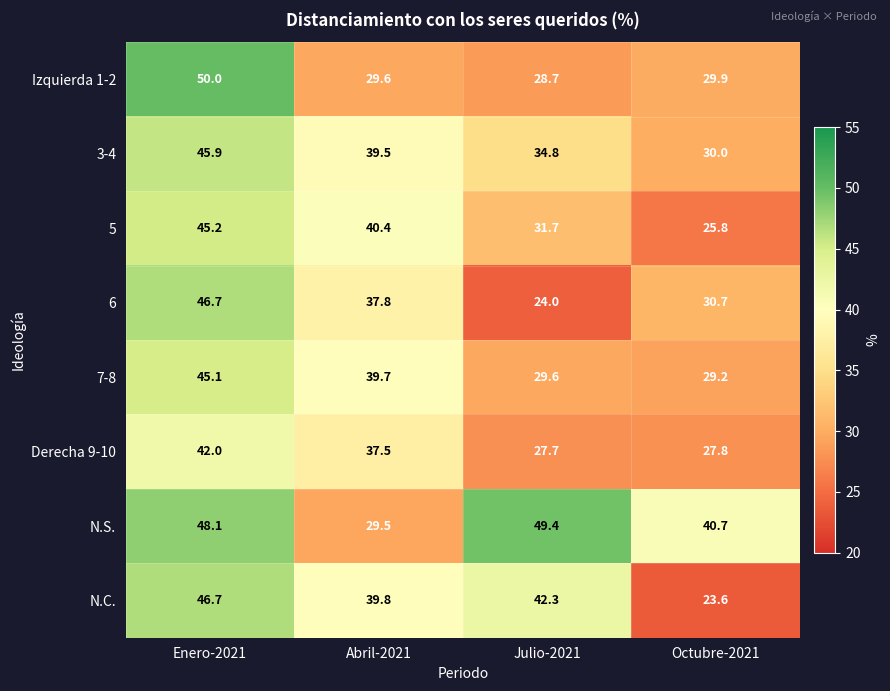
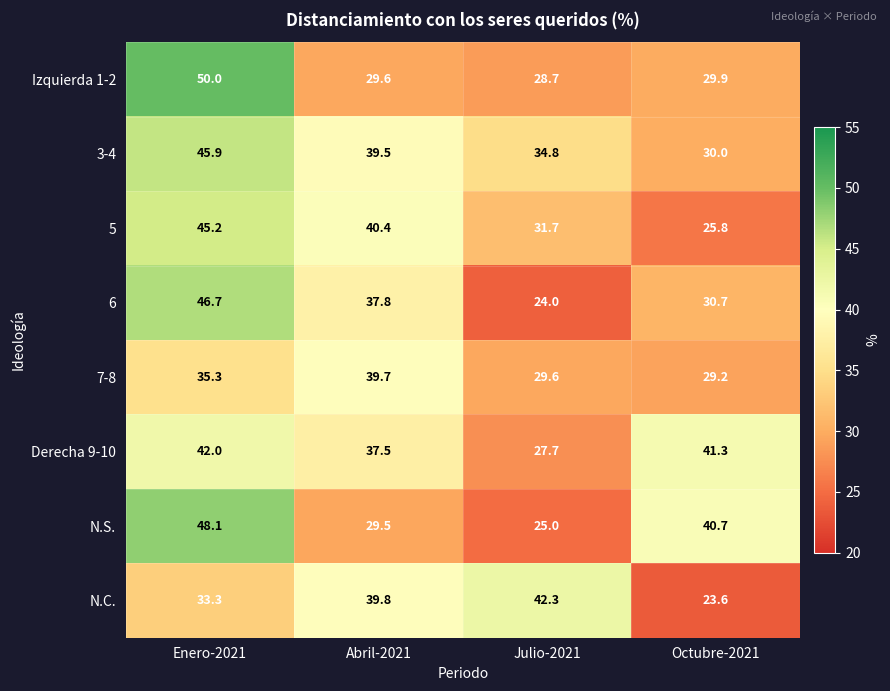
  {
    "Izquierda 1-2": {
      "Enero-2021": 50.0,
      "Abril-2021": 29.6,
      "Julio-2021": 28.7,
      "Octubre-2021": 29.9
    },
    "3-4": {
      "Enero-2021": 45.9,
      "Abril-2021": 39.5,
      "Julio-2021": 34.8,
      "Octubre-2021": 30.0
    },
    "5": {
      "Enero-2021": 45.2,
      "Abril-2021": 40.4,
      "Julio-2021": 31.7,
      "Octubre-2021": 25.8
    },
    "6": {
      "Enero-2021": 46.7,
      "Abril-2021": 37.8,
      "Julio-2021": 24.0,
      "Octubre-2021": 30.7
    },
    "7-8": {
-     "Enero-2021": 45.1,
+     "Enero-2021": 35.3,
      "Abril-2021": 39.7,
      "Julio-2021": 29.6,
      "Octubre-2021": 29.2
    },
    "Derecha 9-10": {
      "Enero-2021": 42.0,
      "Abril-2021": 37.5,
      "Julio-2021": 27.7,
-     "Octubre-2021": 27.8
+     "Octubre-2021": 41.3
    },
    "N.S.": {
      "Enero-2021": 48.1,
      "Abril-2021": 29.5,
-     "Julio-2021": 49.4,
+     "Julio-2021": 25.0,
      "Octubre-2021": 40.7
    },
    "N.C.": {
-     "Enero-2021": 46.7,
+     "Enero-2021": 33.3,
      "Abril-2021": 39.8,
      "Julio-2021": 42.3,
      "Octubre-2021": 23.6
    }
  }
